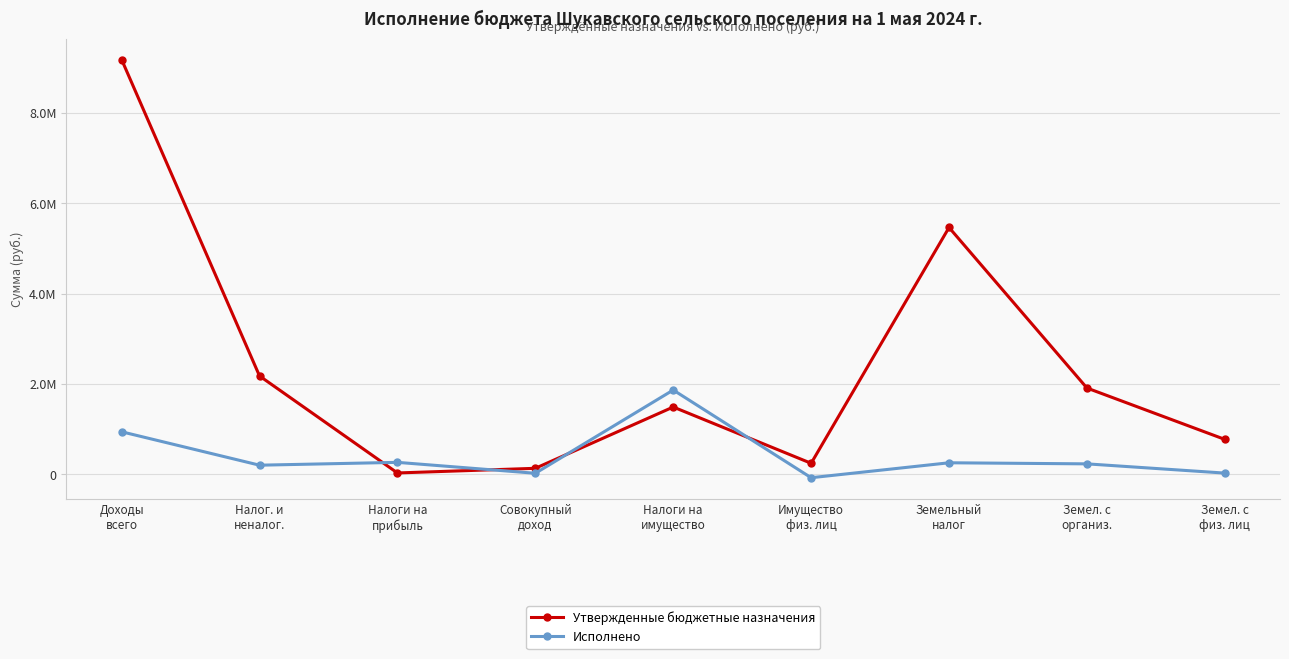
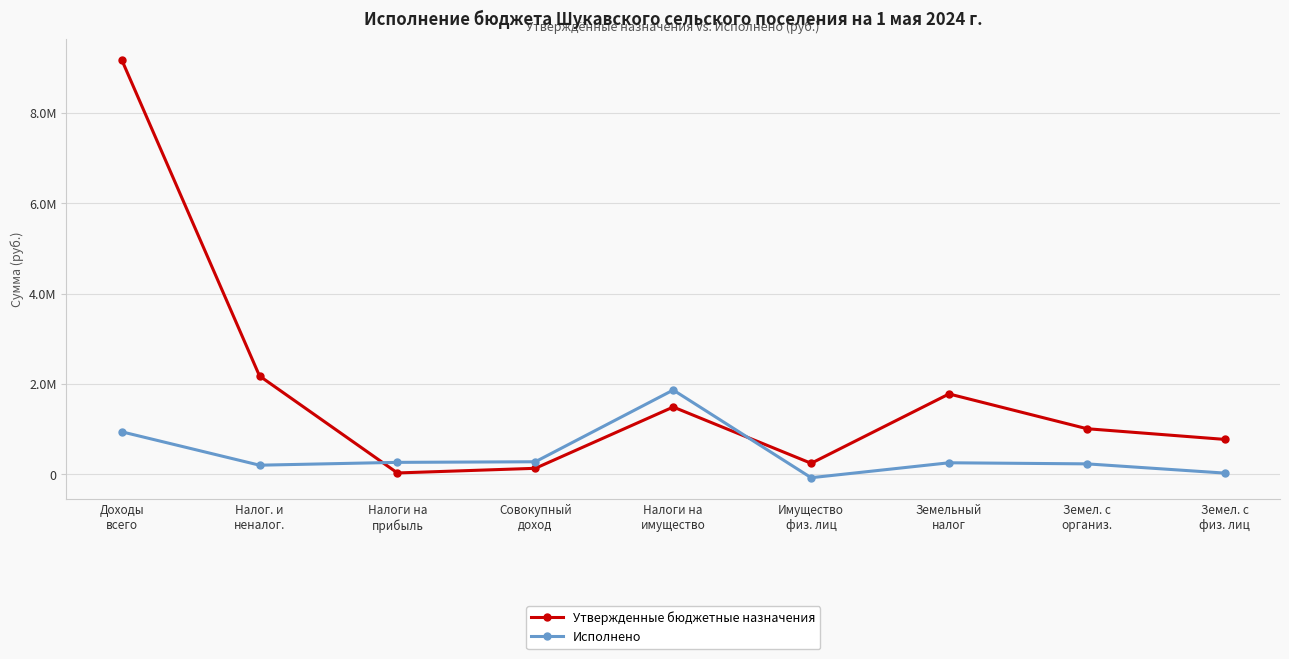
  {
    "Утвержденные бюджетные назначения": {
      "Доходы всего": "9.2М",
      "Налог. и неналог.": "2.2М",
      "Налоги на прибыль": "0.0М",
      "Совокупный доход": "0.1М",
      "Налоги на имущество": "1.5М",
      "Имущество физ. лиц": "0.2М",
-     "Земельный налог": "5.5М",
-     "Земел. с организ.": "1.9М",
+     "Земельный налог": "1.8М",
+     "Земел. с организ.": "1.0М",
      "Земел. с физ. лиц": "0.8М"
    },
    "Исполнено": {
      "Доходы всего": "0.9М",
      "Налог. и неналог.": "0.2М",
      "Налоги на прибыль": "0.3М",
-     "Совокупный доход": "0.0М",
+     "Совокупный доход": "0.3М",
      "Налоги на имущество": "1.9М",
      "Имущество физ. лиц": "-0.1М",
      "Земельный налог": "0.3М",
      "Земел. с организ.": "0.2М",
      "Земел. с физ. лиц": "0.0М"
    }
  }
